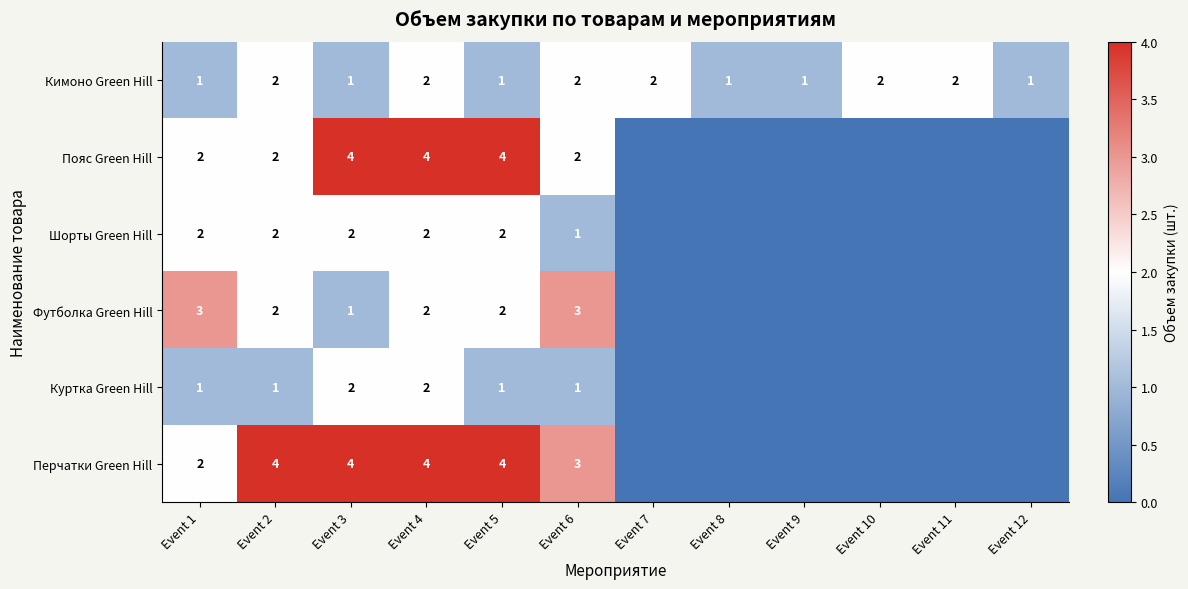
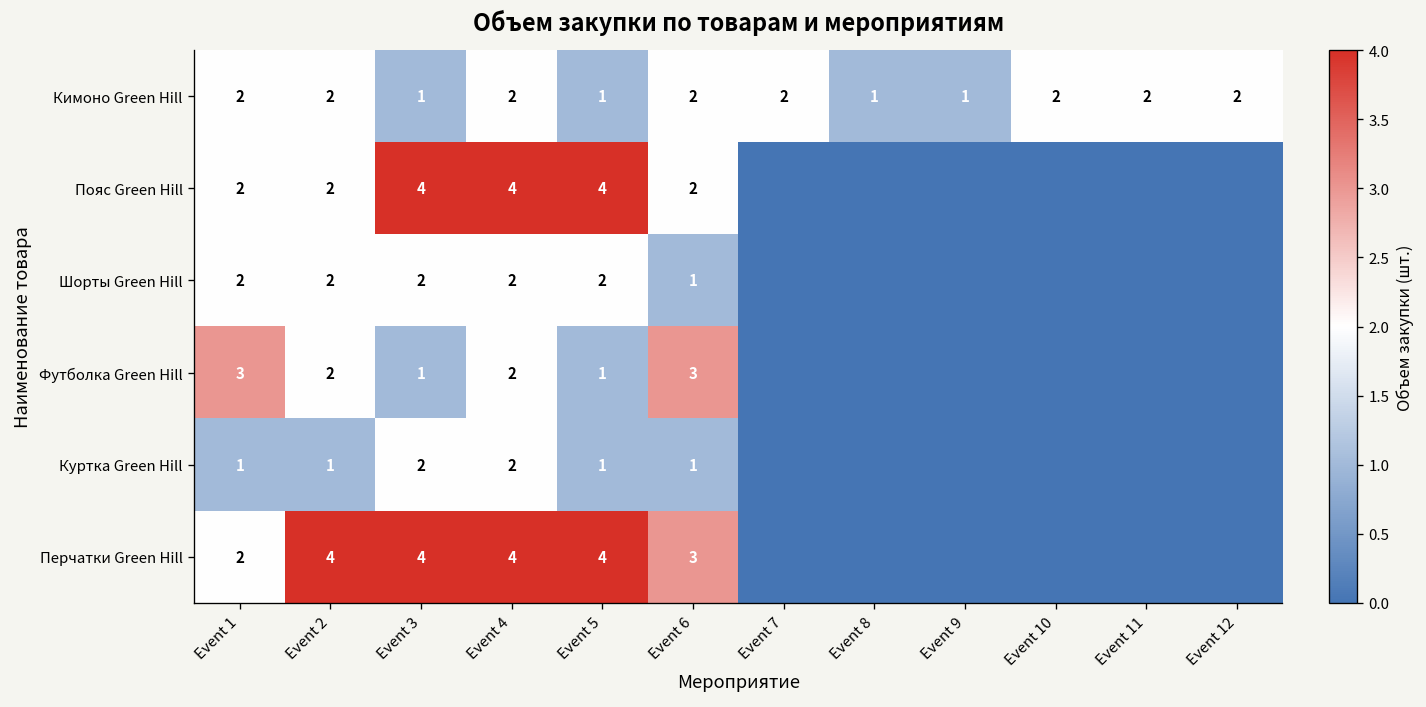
  {
    "Кимоно Green Hill": {
-     "Event 1": 1,
+     "Event 1": 2,
      "Event 2": 2,
      "Event 3": 1,
      "Event 4": 2,
      "Event 5": 1,
      "Event 6": 2,
      "Event 7": 2,
      "Event 8": 1,
      "Event 9": 1,
      "Event 10": 2,
      "Event 11": 2,
-     "Event 12": 1
+     "Event 12": 2
    },
    "Пояс Green Hill": {
      "Event 1": 2,
      "Event 2": 2,
      "Event 3": 4,
      "Event 4": 4,
      "Event 5": 4,
      "Event 6": 2
    },
    "Шорты Green Hill": {
      "Event 1": 2,
      "Event 2": 2,
      "Event 3": 2,
      "Event 4": 2,
      "Event 5": 2,
      "Event 6": 1
    },
    "Футболка Green Hill": {
      "Event 1": 3,
      "Event 2": 2,
      "Event 3": 1,
      "Event 4": 2,
-     "Event 5": 2,
+     "Event 5": 1,
      "Event 6": 3
    },
    "Куртка Green Hill": {
      "Event 1": 1,
      "Event 2": 1,
      "Event 3": 2,
      "Event 4": 2,
      "Event 5": 1,
      "Event 6": 1
    },
    "Перчатки Green Hill": {
      "Event 1": 2,
      "Event 2": 4,
      "Event 3": 4,
      "Event 4": 4,
      "Event 5": 4,
      "Event 6": 3
    }
  }
